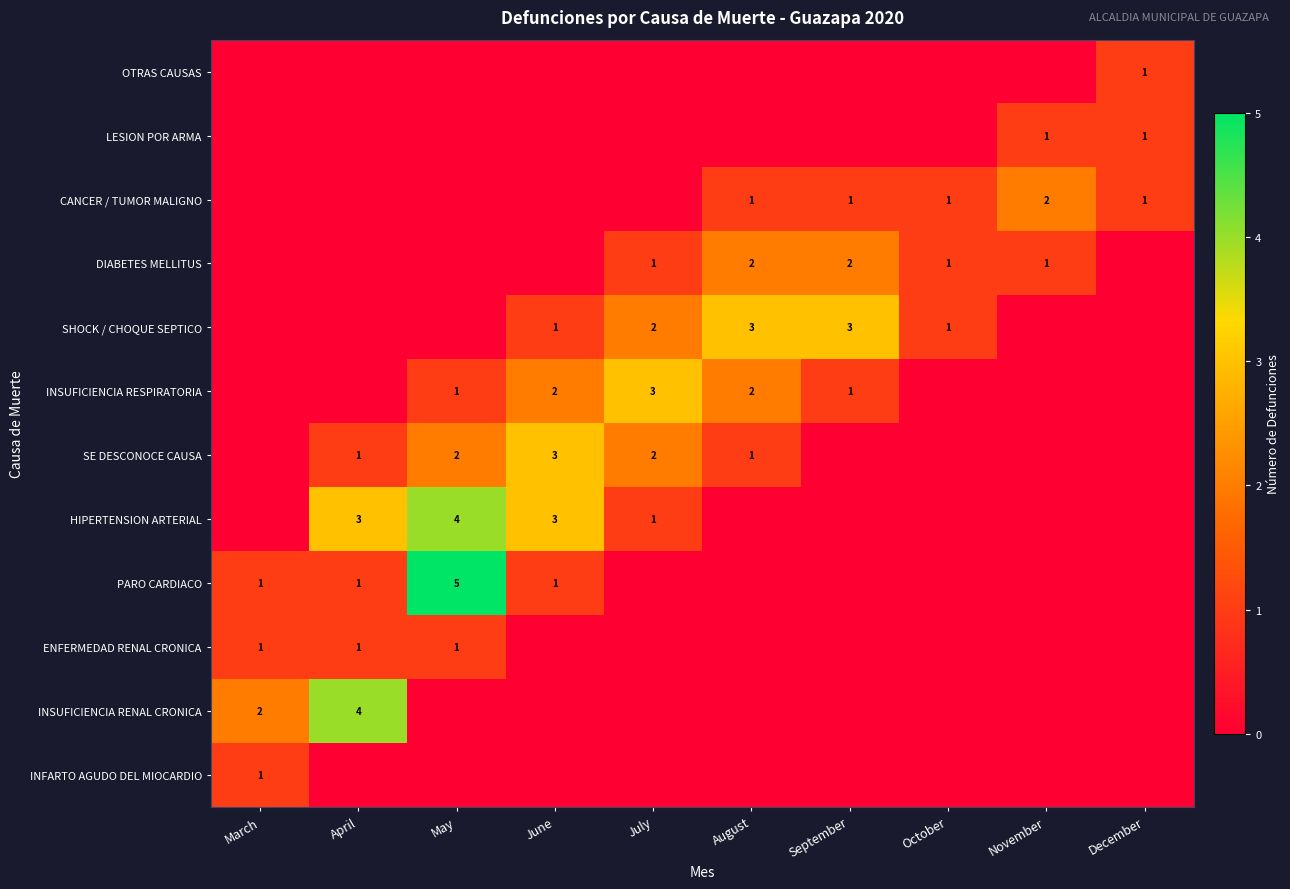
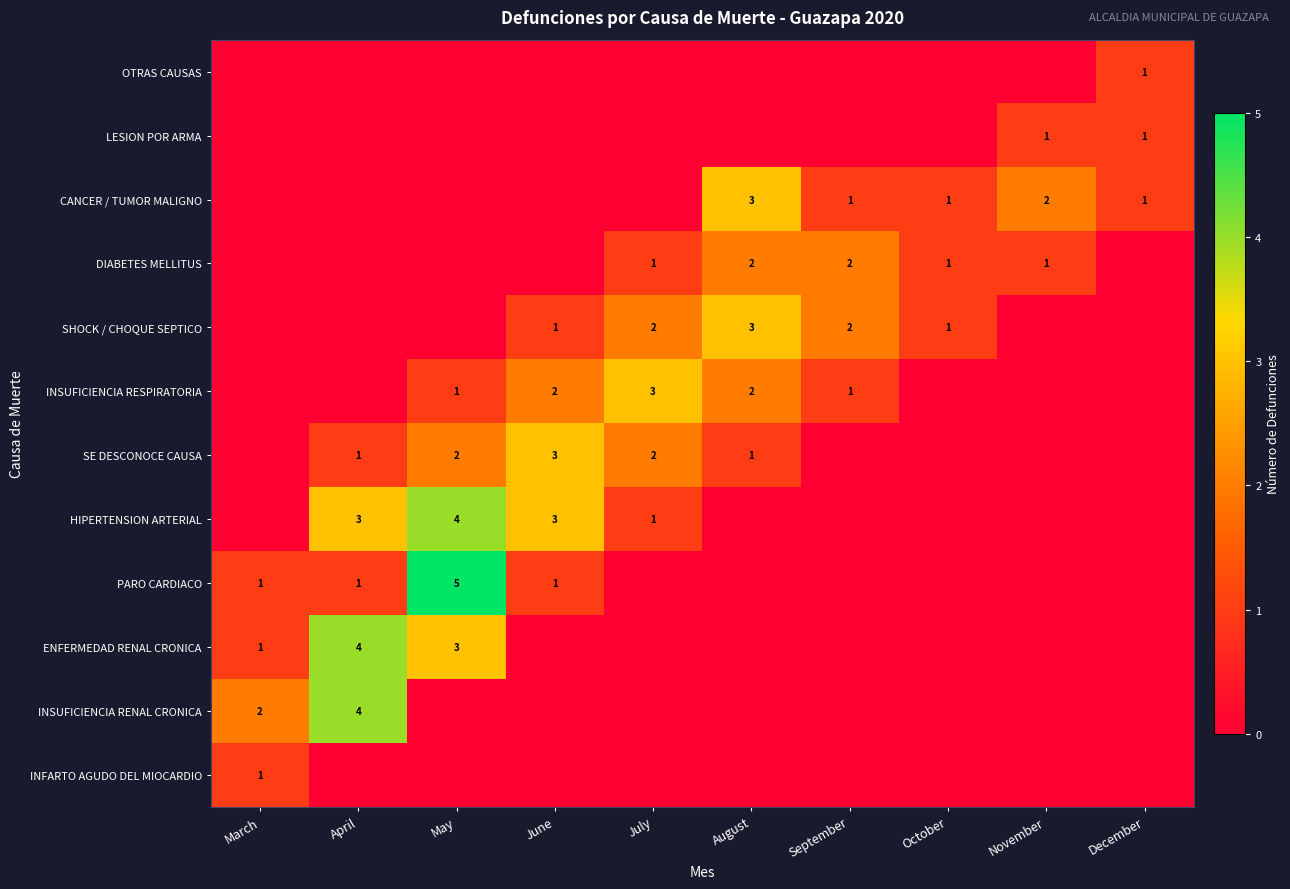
  {
    "OTRAS CAUSAS": {
      "December": 1
    },
    "LESION POR ARMA": {
      "November": 1,
      "December": 1
    },
    "CANCER / TUMOR MALIGNO": {
-     "August": 1,
+     "August": 3,
      "September": 1,
      "October": 1,
      "November": 2,
      "December": 1
    },
    "DIABETES MELLITUS": {
      "July": 1,
      "August": 2,
      "September": 2,
      "October": 1,
      "November": 1
    },
    "SHOCK / CHOQUE SEPTICO": {
      "June": 1,
      "July": 2,
      "August": 3,
-     "September": 3,
+     "September": 2,
      "October": 1
    },
    "INSUFICIENCIA RESPIRATORIA": {
      "May": 1,
      "June": 2,
      "July": 3,
      "August": 2,
      "September": 1
    },
    "SE DESCONOCE CAUSA": {
      "April": 1,
      "May": 2,
      "June": 3,
      "July": 2,
      "August": 1
    },
    "HIPERTENSION ARTERIAL": {
      "April": 3,
      "May": 4,
      "June": 3,
      "July": 1
    },
    "PARO CARDIACO": {
      "March": 1,
      "April": 1,
      "May": 5,
      "June": 1
    },
    "ENFERMEDAD RENAL CRONICA": {
      "March": 1,
-     "April": 1,
-     "May": 1
+     "April": 4,
+     "May": 3
    },
    "INSUFICIENCIA RENAL CRONICA": {
      "March": 2,
      "April": 4
    },
    "INFARTO AGUDO DEL MIOCARDIO": {
      "March": 1
    }
  }
